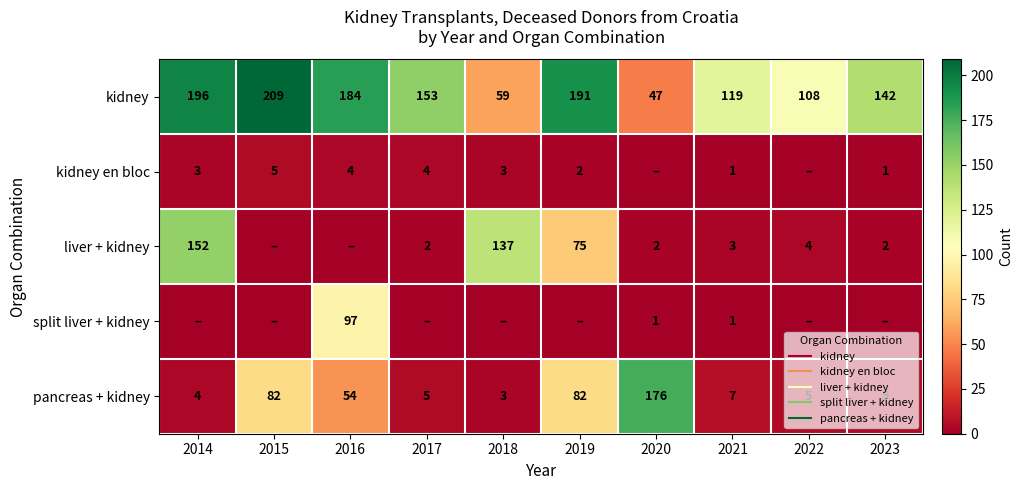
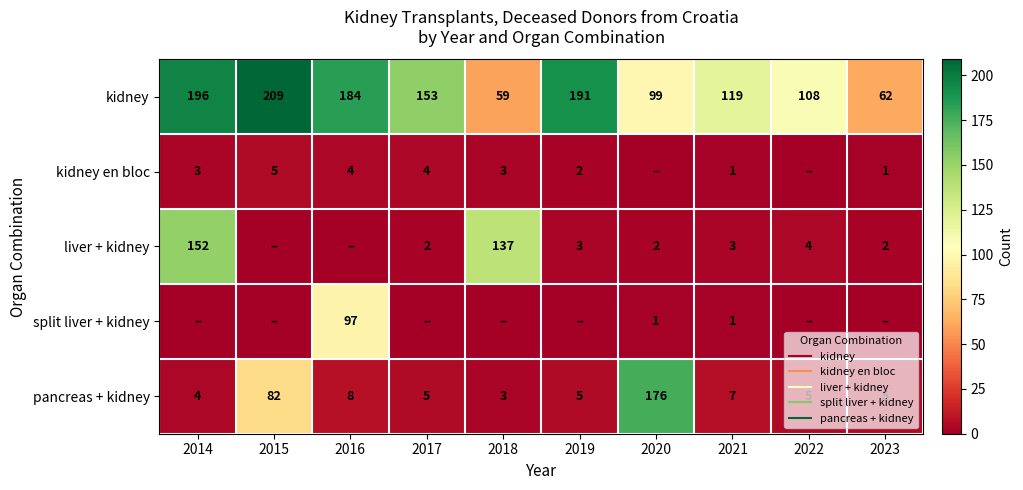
  {
    "kidney": {
      "2014": 196,
      "2015": 209,
      "2016": 184,
      "2017": 153,
      "2018": 59,
      "2019": 191,
-     "2020": 47,
+     "2020": 99,
      "2021": 119,
      "2022": 108,
-     "2023": 142
+     "2023": 62
    },
    "kidney en bloc": {
      "2014": 3,
      "2015": 5,
      "2016": 4,
      "2017": 4,
      "2018": 3,
      "2019": 2,
      "2021": 1,
      "2023": 1
    },
    "liver + kidney": {
      "2014": 152,
      "2017": 2,
      "2018": 137,
-     "2019": 75,
+     "2019": 3,
      "2020": 2,
      "2021": 3,
      "2022": 4,
      "2023": 2
    },
    "split liver + kidney": {
      "2016": 97,
      "2020": 1,
      "2021": 1
    },
    "pancreas + kidney": {
      "2014": 4,
      "2015": 82,
-     "2016": 54,
+     "2016": 8,
      "2017": 5,
      "2018": 3,
-     "2019": 82,
+     "2019": 5,
      "2020": 176,
      "2021": 7
    }
  }
